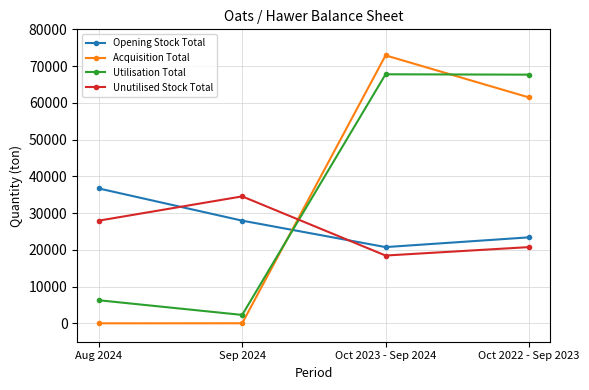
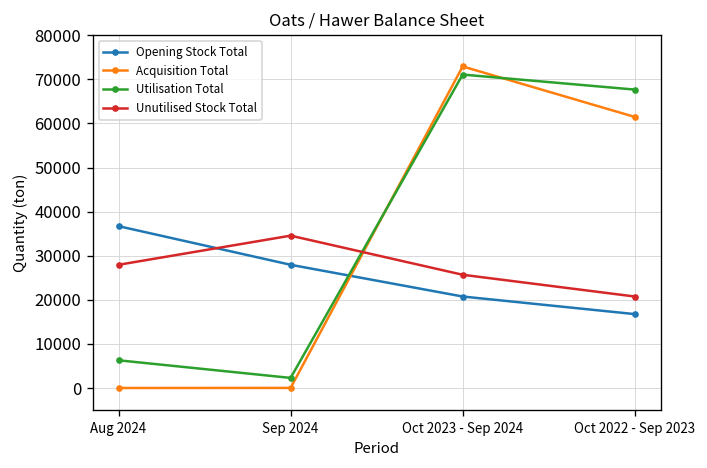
  {
    "Opening Stock Total": {
      "Aug 2024": 37000,
      "Sep 2024": 28000,
      "Oct 2023 - Sep 2024": 21000,
-     "Oct 2022 - Sep 2023": 23000
+     "Oct 2022 - Sep 2023": 17000
    },
    "Acquisition Total": {
      "Aug 2024": 0,
      "Sep 2024": 0,
      "Oct 2023 - Sep 2024": 73000,
      "Oct 2022 - Sep 2023": 61000
    },
    "Utilisation Total": {
      "Aug 2024": 6000,
      "Sep 2024": 2000,
-     "Oct 2023 - Sep 2024": 68000,
+     "Oct 2023 - Sep 2024": 71000,
      "Oct 2022 - Sep 2023": 68000
    },
    "Unutilised Stock Total": {
      "Aug 2024": 28000,
      "Sep 2024": 35000,
-     "Oct 2023 - Sep 2024": 18000,
+     "Oct 2023 - Sep 2024": 26000,
      "Oct 2022 - Sep 2023": 21000
    }
  }
